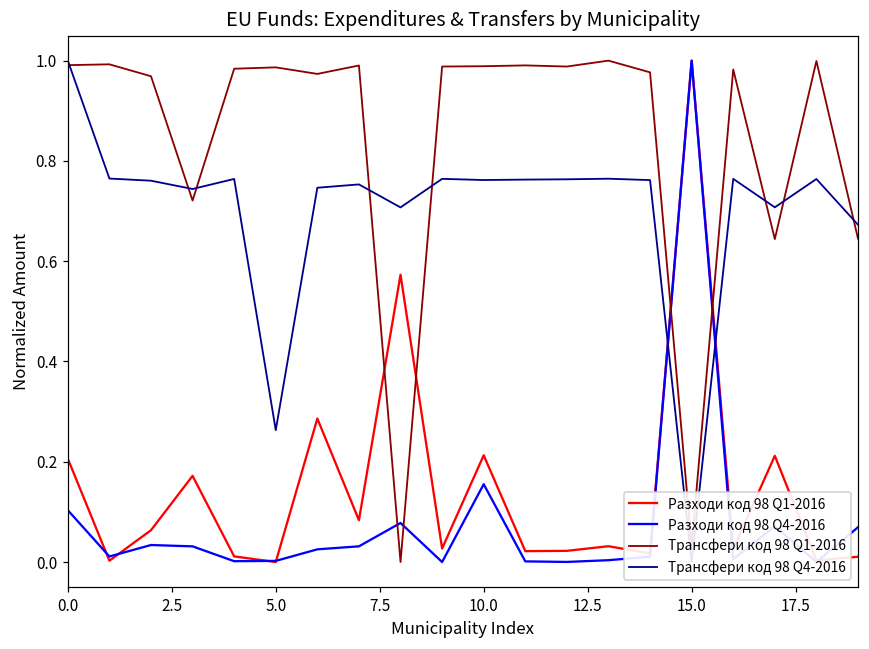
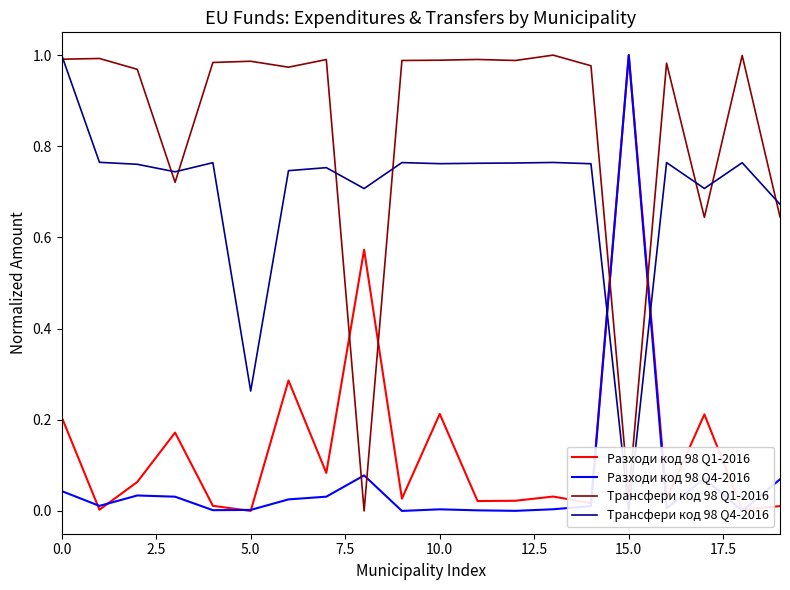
  {
    "Разходи код 98 Q1-2016": {
      "0.0": 0.21,
      "10.0": 0.21
    },
    "Разходи код 98 Q4-2016": {
-     "0.0": 0.10,
-     "10.0": 0.16
+     "0.0": 0.04,
+     "10.0": 0.00
    },
    "Трансфери код 98 Q1-2016": {
      "0.0": 0.99,
      "5.0": 0.99,
      "10.0": 0.99
    },
    "Трансфери код 98 Q4-2016": {
      "0.0": 1.00,
      "5.0": 0.26,
      "10.0": 0.76
    }
  }
